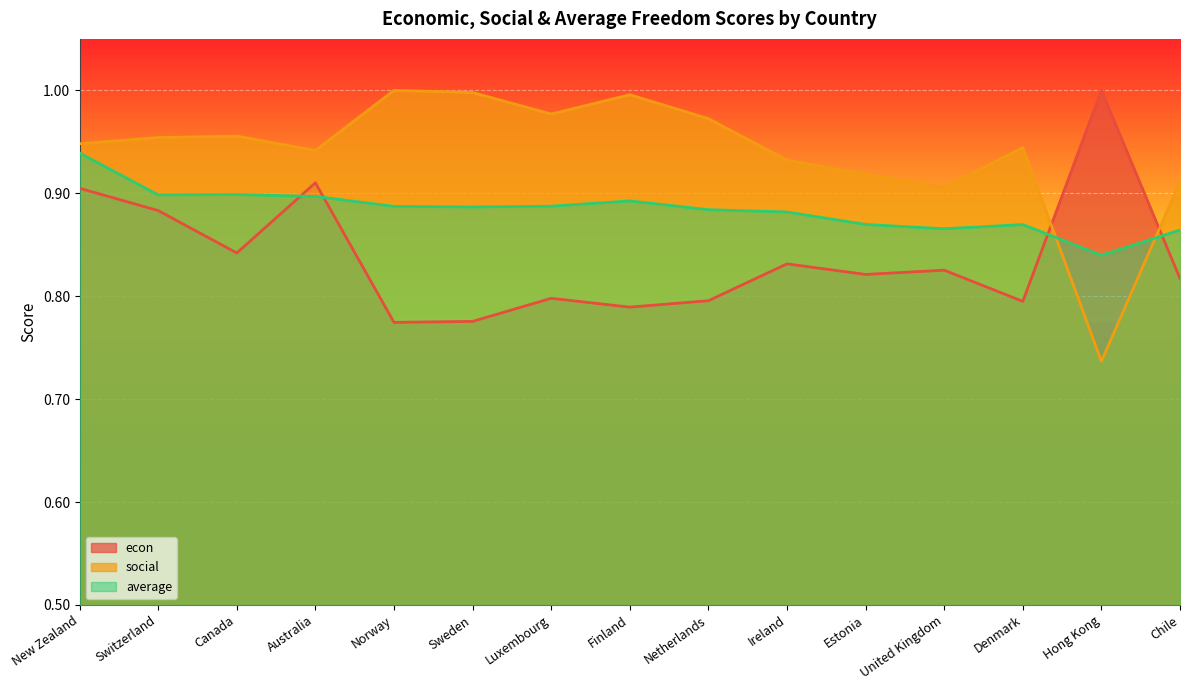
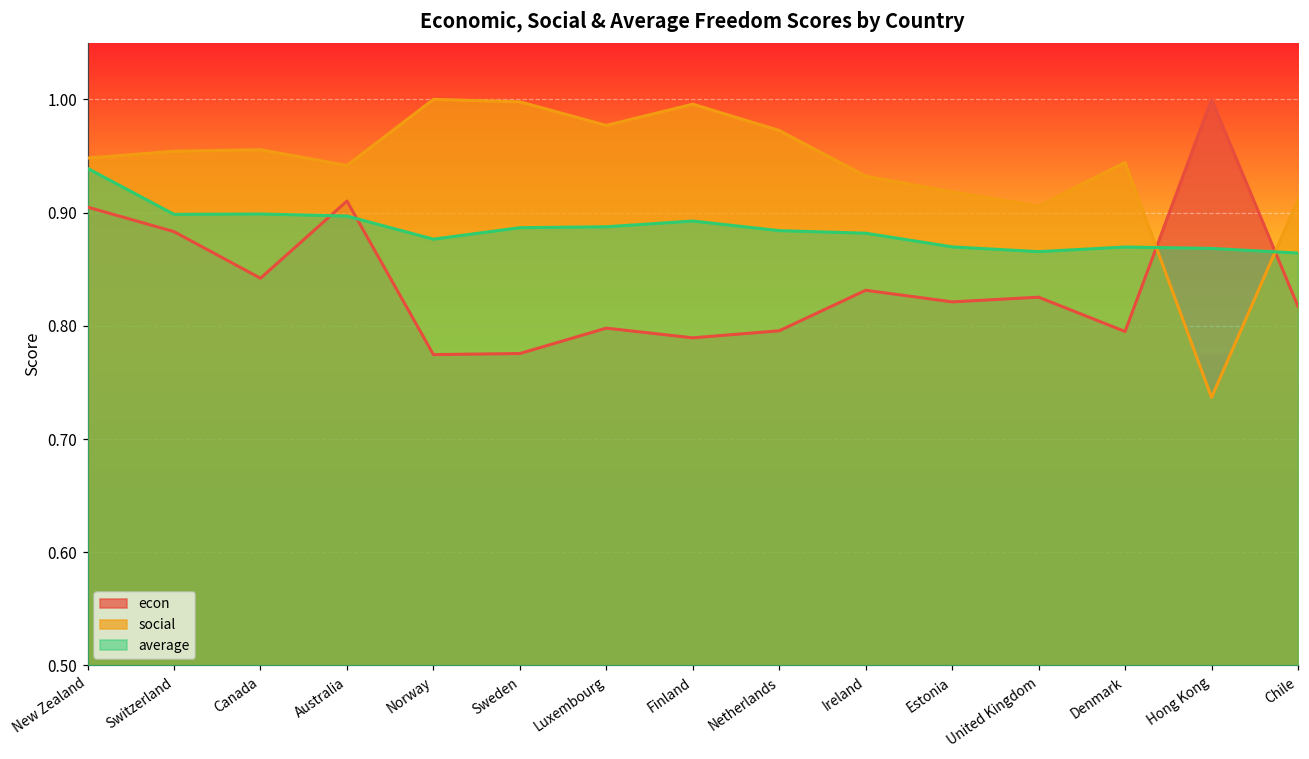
  {
    "econ": {
      "New Zealand": 0.905,
      "Switzerland": 0.883,
      "Canada": 0.842,
      "Australia": 0.910,
      "Norway": 0.775,
      "Sweden": 0.775,
      "Luxembourg": 0.798,
      "Finland": 0.789,
      "Netherlands": 0.796,
      "Ireland": 0.831,
      "Estonia": 0.821,
      "United Kingdom": 0.825,
      "Denmark": 0.795,
      "Hong Kong": 1.000,
      "Chile": 0.817
    },
    "social": {
      "New Zealand": 0.948,
      "Switzerland": 0.954,
      "Canada": 0.956,
      "Australia": 0.942,
      "Norway": 1.000,
      "Sweden": 0.998,
      "Luxembourg": 0.977,
      "Finland": 0.996,
      "Netherlands": 0.972,
      "Ireland": 0.932,
      "Estonia": 0.918,
      "United Kingdom": 0.906,
      "Denmark": 0.944,
      "Hong Kong": 0.737,
      "Chile": 0.911
    },
    "average": {
      "New Zealand": 0.939,
      "Switzerland": 0.898,
      "Canada": 0.899,
      "Australia": 0.897,
-     "Norway": 0.887,
+     "Norway": 0.877,
      "Sweden": 0.887,
      "Luxembourg": 0.887,
      "Finland": 0.893,
      "Netherlands": 0.884,
      "Ireland": 0.882,
      "Estonia": 0.870,
      "United Kingdom": 0.866,
      "Denmark": 0.870,
-     "Hong Kong": 0.840,
+     "Hong Kong": 0.868,
      "Chile": 0.864
    }
  }
